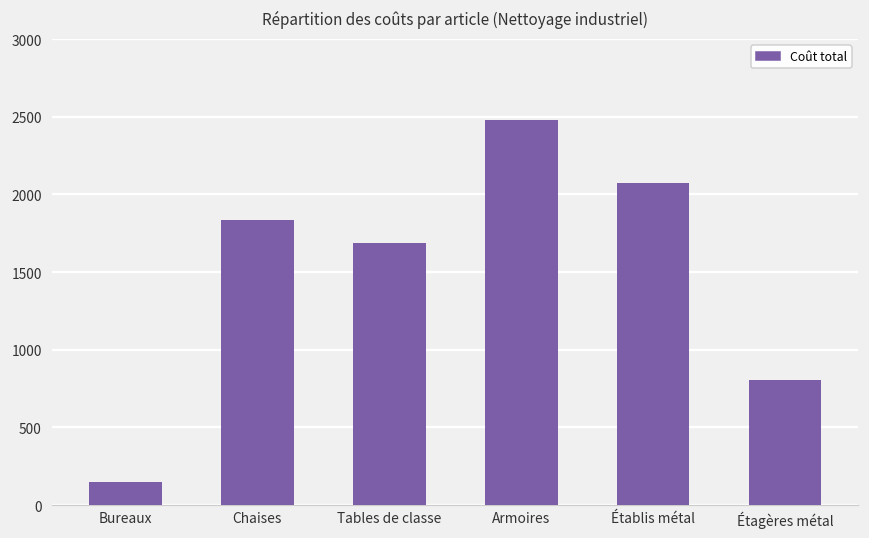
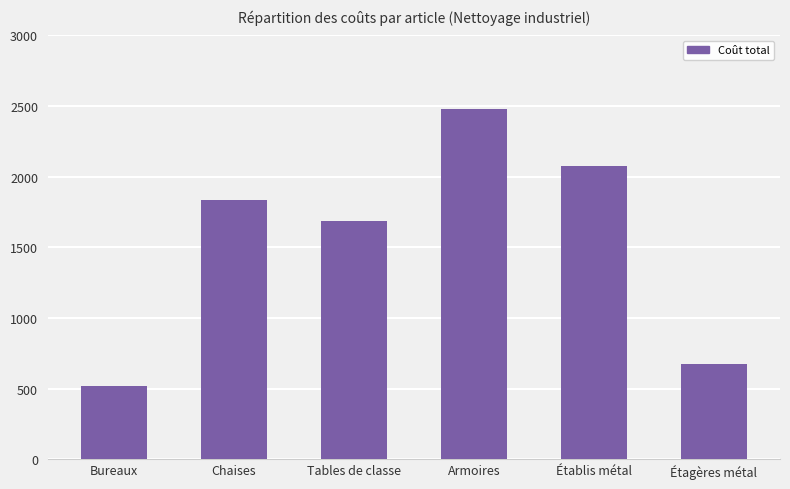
  {
-   "Bureaux": 150,
+   "Bureaux": 520,
    "Chaises": 1830,
    "Tables de classe": 1690,
    "Armoires": 2480,
    "Établis métal": 2080,
-   "Étagères métal": 800
+   "Étagères métal": 680
  }
